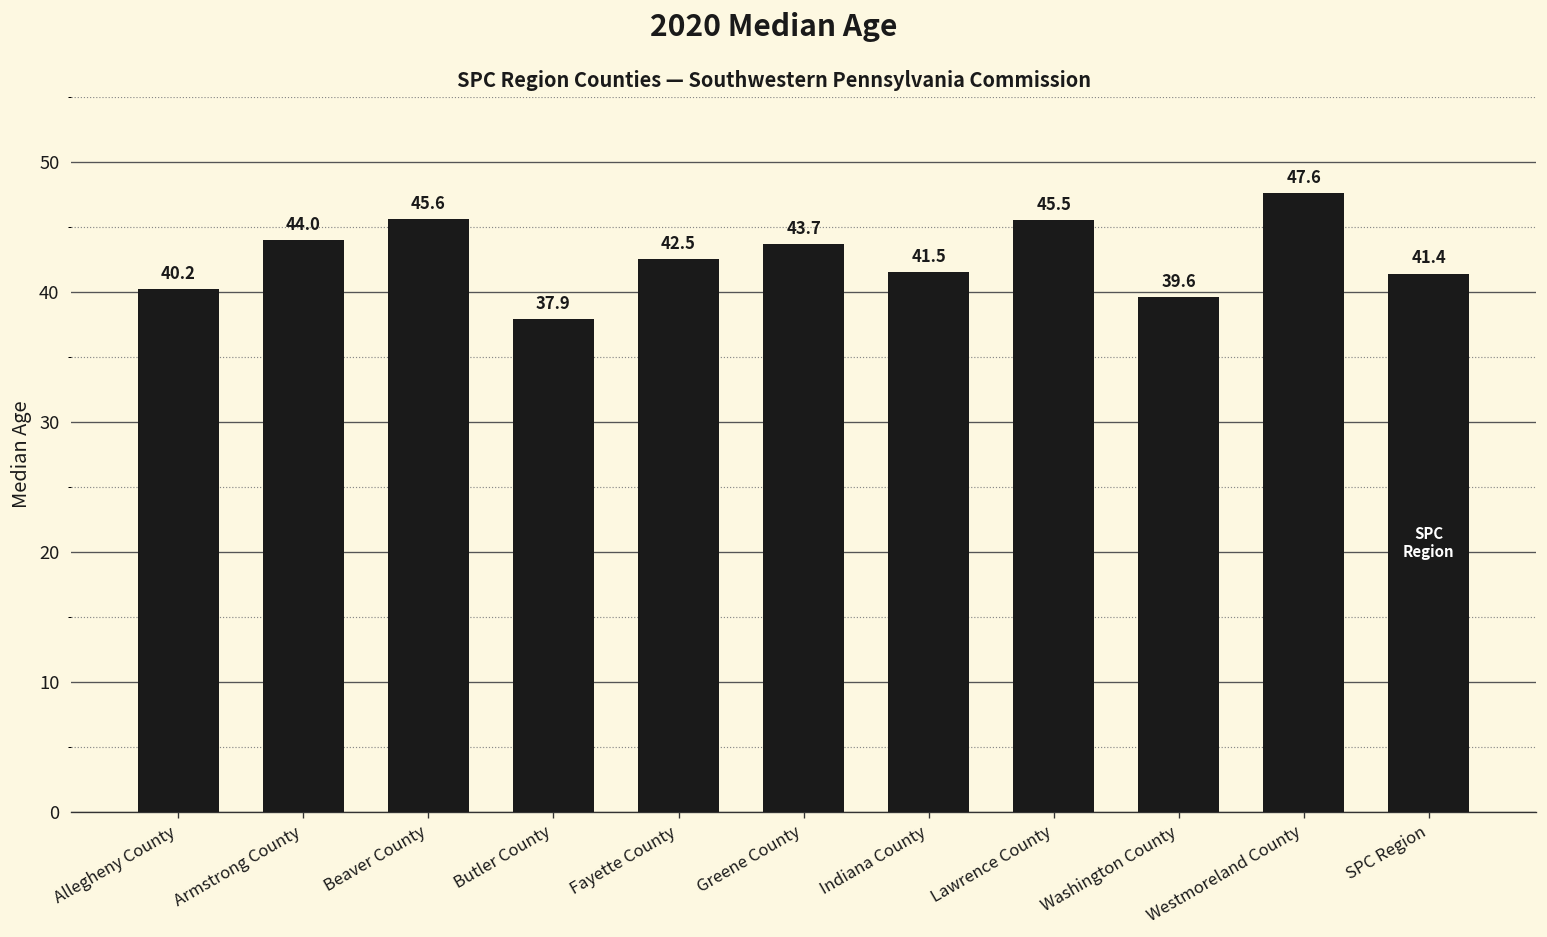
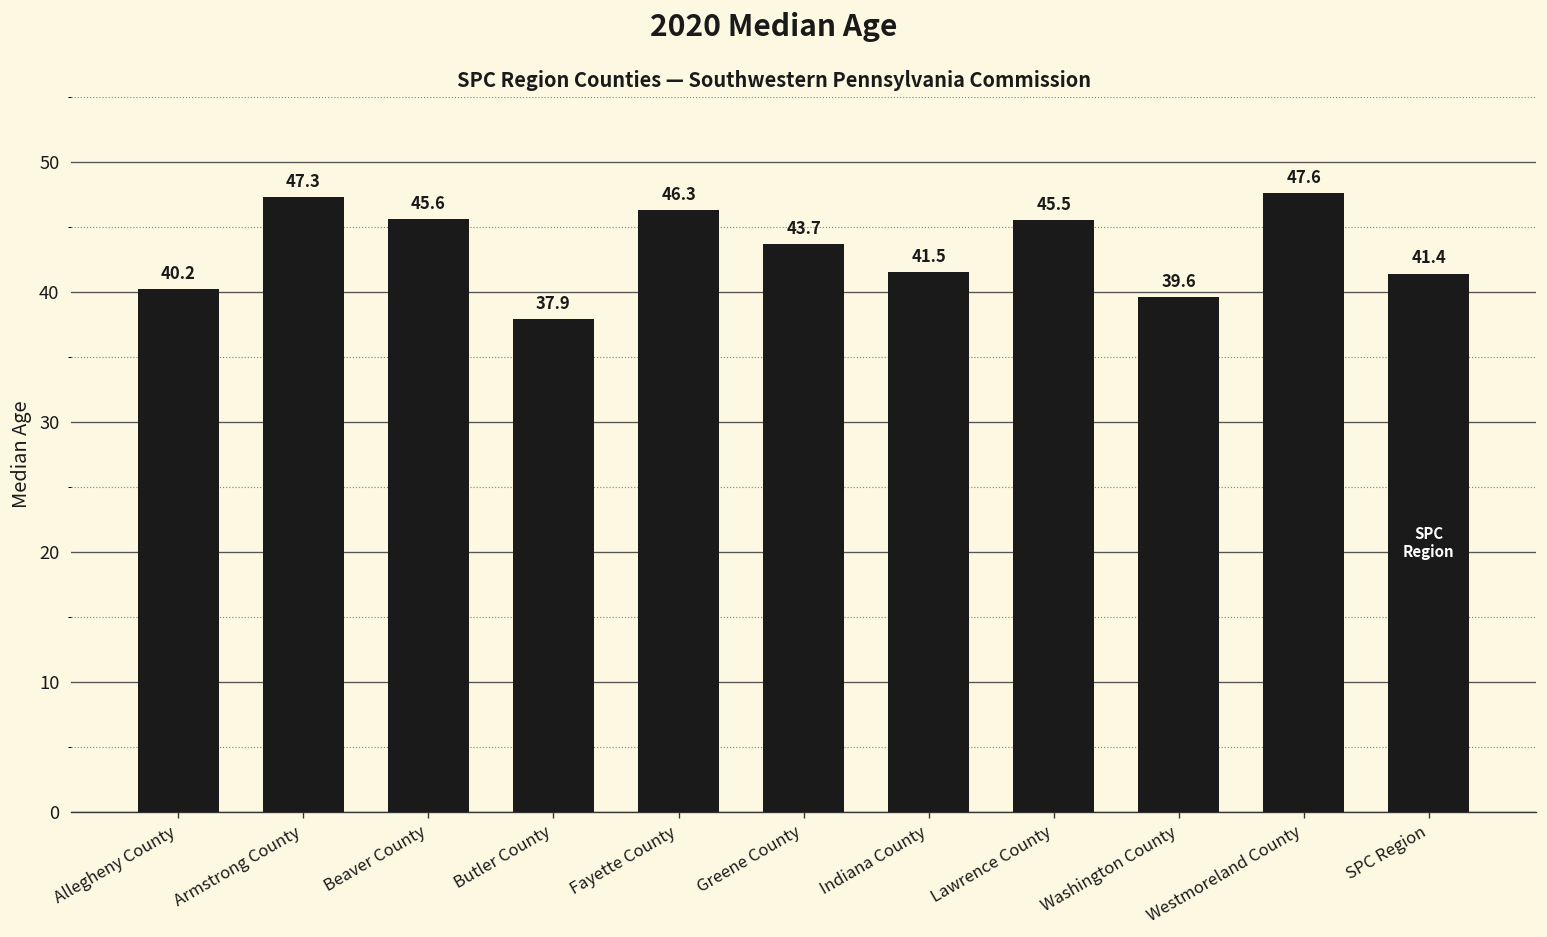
  {
    "Allegheny County": 40.2,
-   "Armstrong County": 44.0,
+   "Armstrong County": 47.3,
    "Beaver County": 45.6,
    "Butler County": 37.9,
-   "Fayette County": 42.5,
+   "Fayette County": 46.3,
    "Greene County": 43.7,
    "Indiana County": 41.5,
    "Lawrence County": 45.5,
    "Washington County": 39.6,
    "Westmoreland County": 47.6,
    "SPC Region": 41.4
  }
